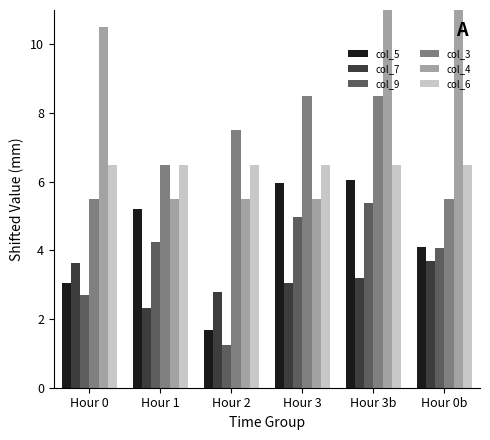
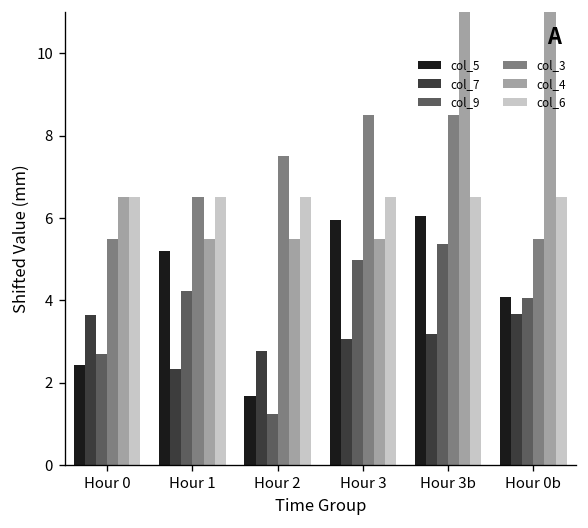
  {
    "col_5": {
-     "Hour 0": 3.1,
+     "Hour 0": 2.4,
      "Hour 1": 5.2,
      "Hour 2": 1.7,
      "Hour 3": 6.0,
      "Hour 3b": 6.0,
      "Hour 0b": 4.1
    },
    "col_4": {
-     "Hour 0": 10.5,
+     "Hour 0": 6.5,
      "Hour 1": 5.5,
      "Hour 2": 5.5,
      "Hour 3": 5.5
    },
    "col_6": {
      "Hour 0": 6.5,
      "Hour 1": 6.5,
      "Hour 2": 6.5,
      "Hour 3": 6.5,
      "Hour 3b": 6.5,
      "Hour 0b": 6.5
    }
  }
